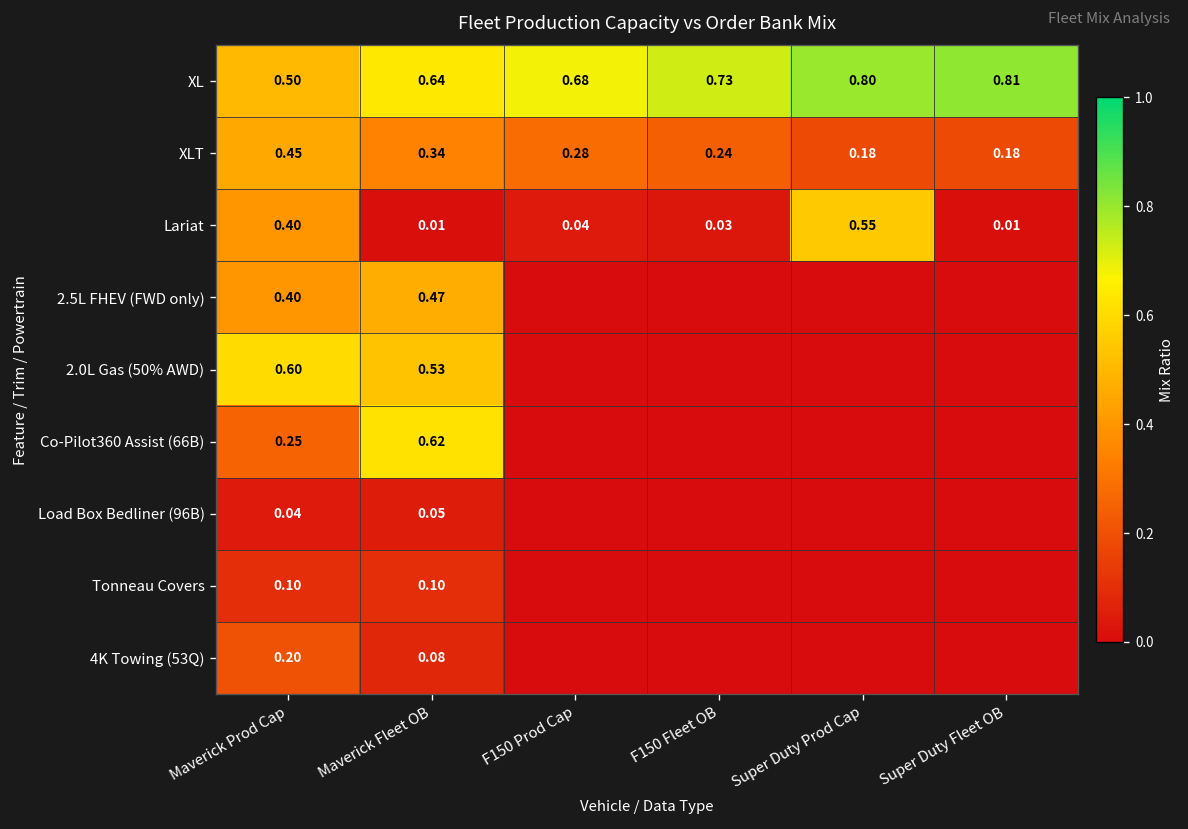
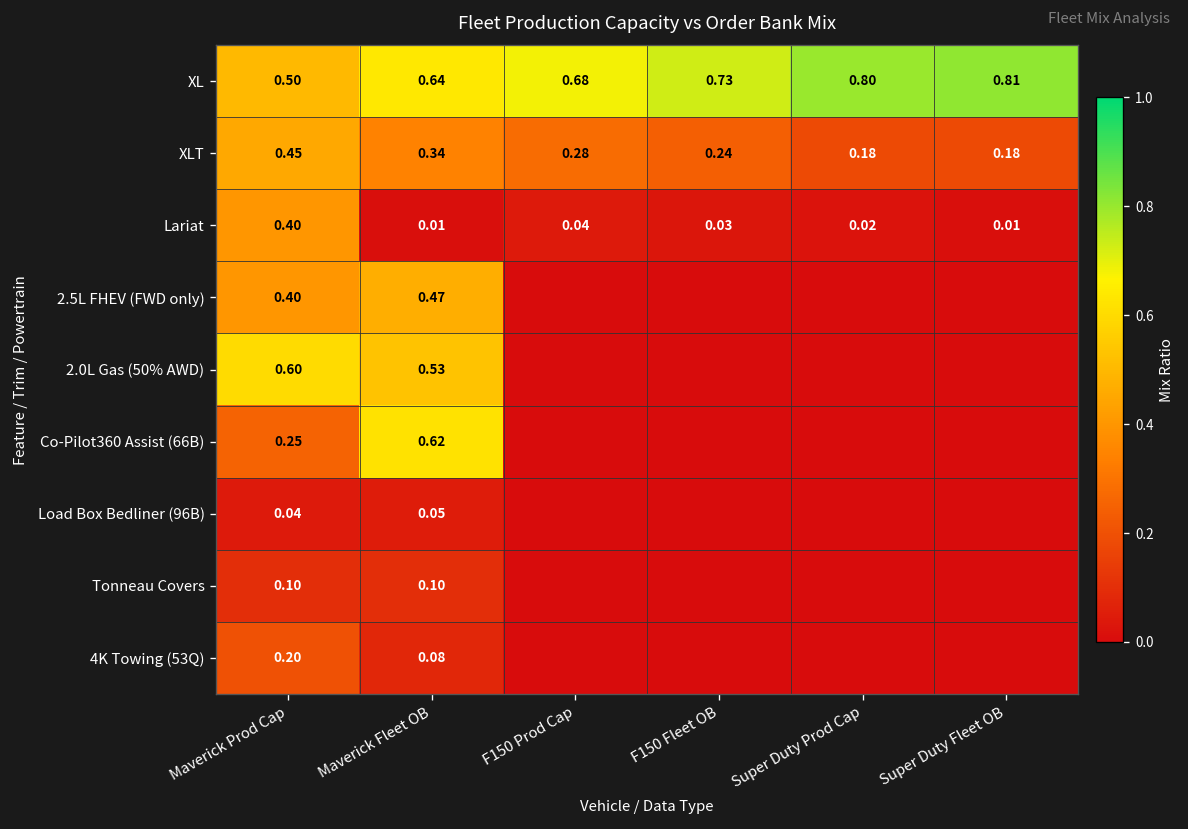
  {
    "XL": {
      "Maverick Prod Cap": 0.50,
      "Maverick Fleet OB": 0.64,
      "F150 Prod Cap": 0.68,
      "F150 Fleet OB": 0.73,
      "Super Duty Prod Cap": 0.80,
      "Super Duty Fleet OB": 0.81
    },
    "XLT": {
      "Maverick Prod Cap": 0.45,
      "Maverick Fleet OB": 0.34,
      "F150 Prod Cap": 0.28,
      "F150 Fleet OB": 0.24,
      "Super Duty Prod Cap": 0.18,
      "Super Duty Fleet OB": 0.18
    },
    "Lariat": {
      "Maverick Prod Cap": 0.40,
      "Maverick Fleet OB": 0.01,
      "F150 Prod Cap": 0.04,
      "F150 Fleet OB": 0.03,
-     "Super Duty Prod Cap": 0.55,
+     "Super Duty Prod Cap": 0.02,
      "Super Duty Fleet OB": 0.01
    },
    "2.5L FHEV (FWD only)": {
      "Maverick Prod Cap": 0.40,
      "Maverick Fleet OB": 0.47
    },
    "2.0L Gas (50% AWD)": {
      "Maverick Prod Cap": 0.60,
      "Maverick Fleet OB": 0.53
    },
    "Co-Pilot360 Assist (66B)": {
      "Maverick Prod Cap": 0.25,
      "Maverick Fleet OB": 0.62
    },
    "Load Box Bedliner (96B)": {
      "Maverick Prod Cap": 0.04,
      "Maverick Fleet OB": 0.05
    },
    "Tonneau Covers": {
      "Maverick Prod Cap": 0.10,
      "Maverick Fleet OB": 0.10
    },
    "4K Towing (53Q)": {
      "Maverick Prod Cap": 0.20,
      "Maverick Fleet OB": 0.08
    }
  }
